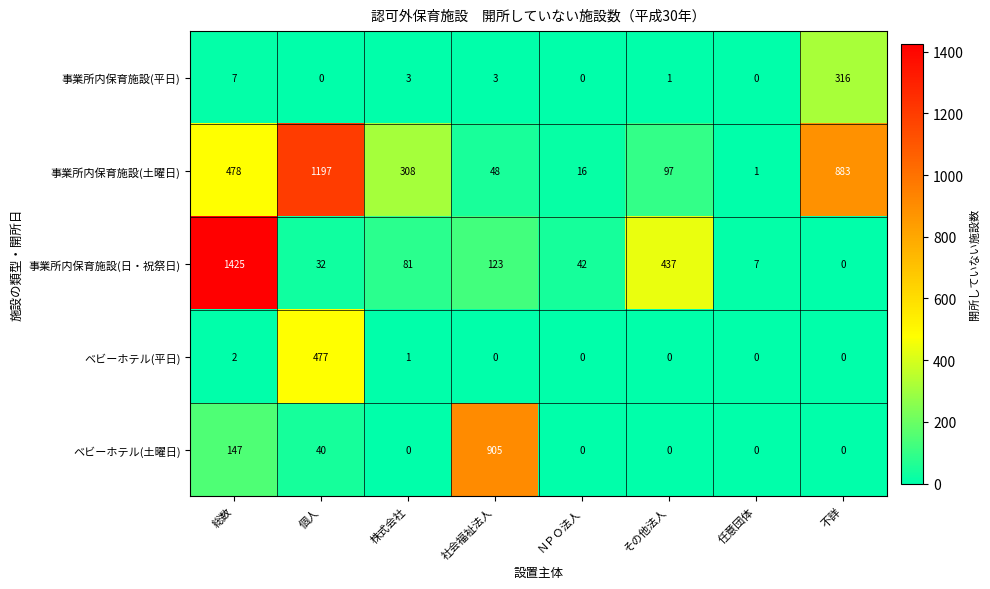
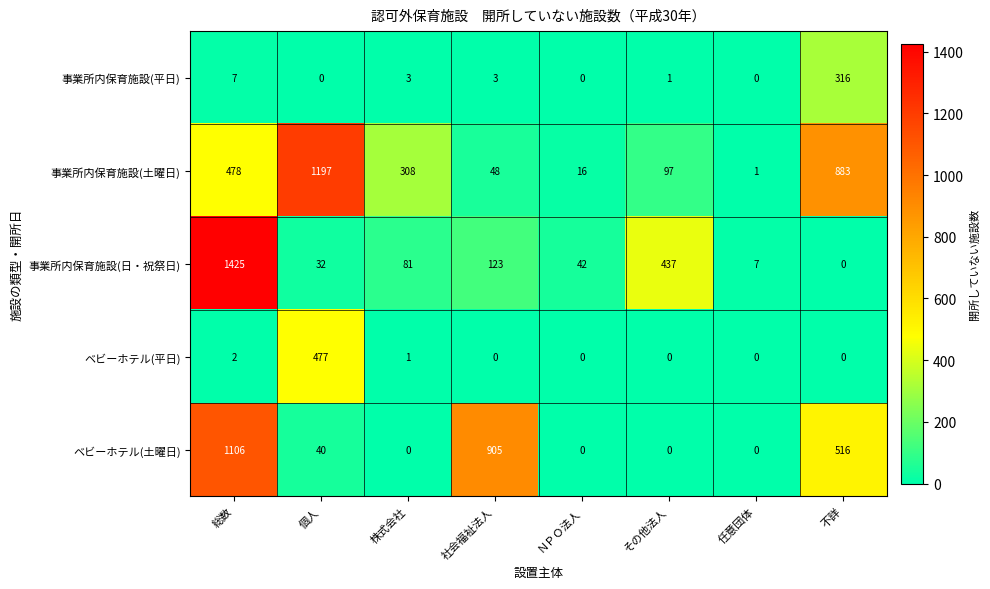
  {
    "事業所内保育施設(平日)": {
      "総数": 7,
      "個人": 0,
      "株式会社": 3,
      "社会福祉法人": 3,
      "ＮＰＯ法人": 0,
      "その他法人": 1,
      "任意団体": 0,
      "不詳": 316
    },
    "事業所内保育施設(土曜日)": {
      "総数": 478,
      "個人": 1197,
      "株式会社": 308,
      "社会福祉法人": 48,
      "ＮＰＯ法人": 16,
      "その他法人": 97,
      "任意団体": 1,
      "不詳": 883
    },
    "事業所内保育施設(日・祝祭日)": {
      "総数": 1425,
      "個人": 32,
      "株式会社": 81,
      "社会福祉法人": 123,
      "ＮＰＯ法人": 42,
      "その他法人": 437,
      "任意団体": 7,
      "不詳": 0
    },
    "ベビーホテル(平日)": {
      "総数": 2,
      "個人": 477,
      "株式会社": 1,
      "社会福祉法人": 0,
      "ＮＰＯ法人": 0,
      "その他法人": 0,
      "任意団体": 0,
      "不詳": 0
    },
    "ベビーホテル(土曜日)": {
-     "総数": 147,
+     "総数": 1106,
      "個人": 40,
      "株式会社": 0,
      "社会福祉法人": 905,
      "ＮＰＯ法人": 0,
      "その他法人": 0,
      "任意団体": 0,
-     "不詳": 0
+     "不詳": 516
    }
  }
